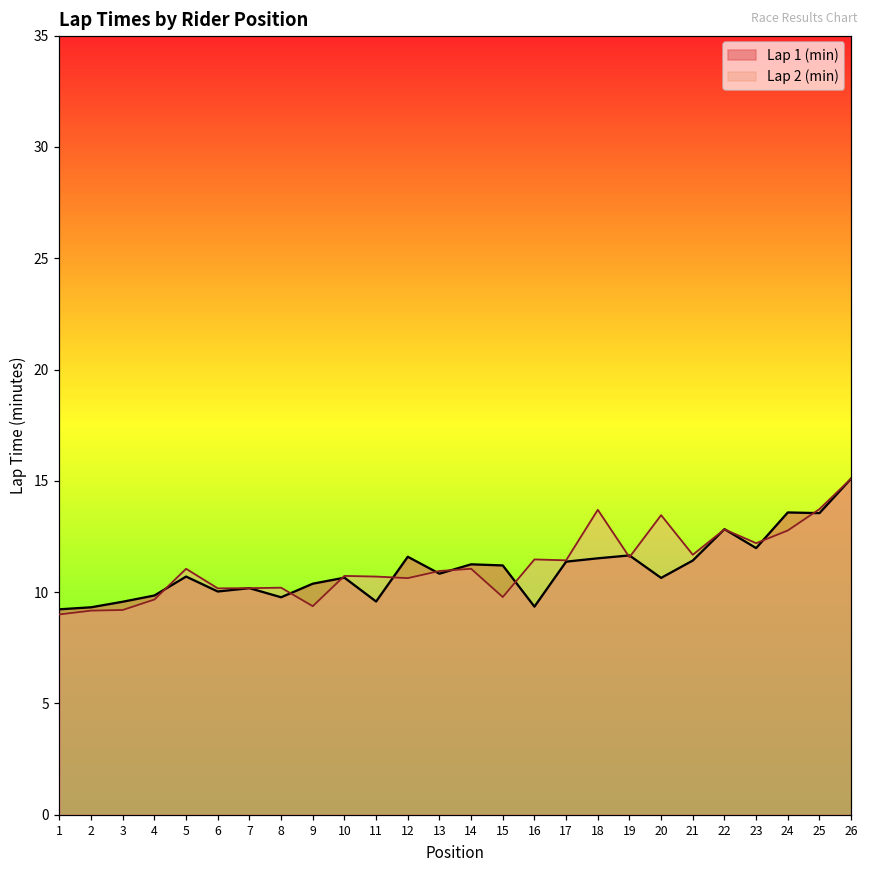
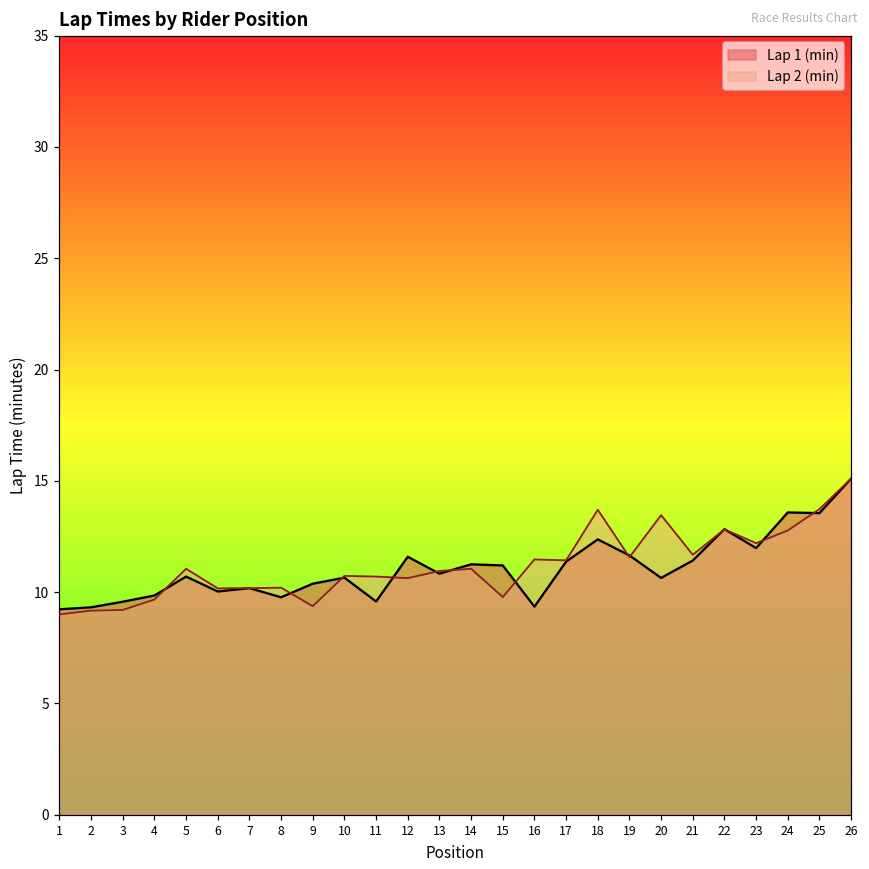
  {
    "Lap 1 (min)": {
      "1": 9.2,
      "2": 9.3,
      "3": 9.6,
      "4": 9.9,
      "5": 10.7,
      "6": 10.0,
      "8": 9.8,
      "9": 10.4,
      "11": 9.6,
      "12": 11.6,
      "14": 11.3,
      "15": 11.2,
      "16": 9.4,
-     "18": 11.5,
+     "18": 12.4,
      "20": 10.6,
      "21": 11.4,
      "23": 12.0,
      "24": 13.6,
      "25": 13.6
    },
    "Lap 2 (min)": {
      "1": 9.0,
      "2": 9.2,
      "3": 9.2,
      "4": 9.7,
      "5": 11.1,
      "6": 10.2,
      "8": 10.2,
      "9": 9.4,
      "11": 10.7,
      "12": 10.6,
      "14": 11.1,
      "15": 9.8,
      "16": 11.5,
      "18": 13.7,
      "20": 13.5,
      "21": 11.7,
      "23": 12.2,
      "24": 12.8,
      "25": 13.7
    }
  }
